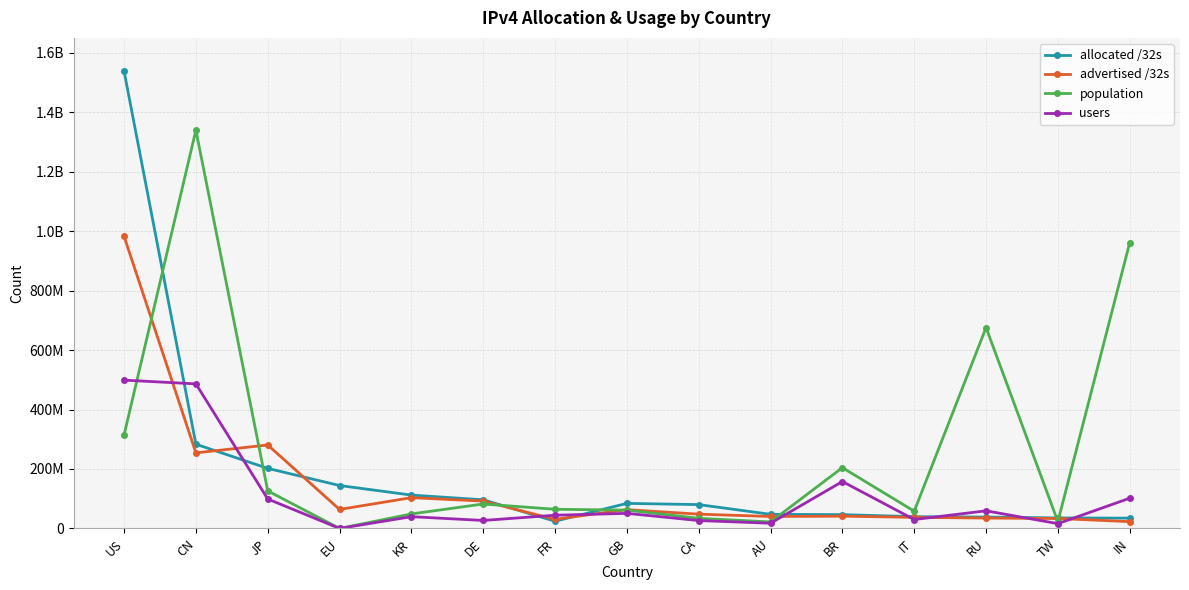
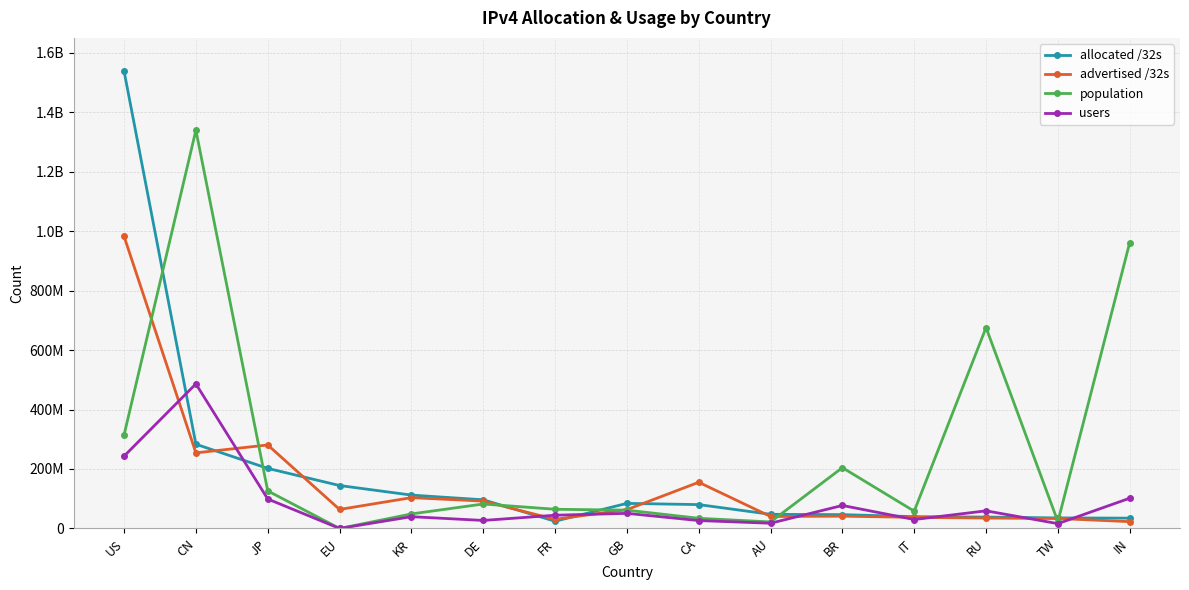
  {
    "allocated /32s": {
      "US": 1540000000,
      "CN": 280000000,
      "JP": 200000000,
      "EU": 140000000,
      "GB": 80000000,
      "CA": 80000000,
      "IN": 30000000
    },
    "advertised /32s": {
      "US": 980000000,
      "CN": 250000000,
      "JP": 280000000,
      "EU": 60000000,
-     "CA": 50000000,
+     "CA": 160000000,
      "IN": 20000000
    },
    "population": {
      "US": 310000000,
      "CN": 1340000000,
      "JP": 130000000,
      "KR": 50000000,
      "DE": 80000000,
      "FR": 60000000,
      "BR": 200000000,
      "IT": 60000000,
      "RU": 680000000,
      "IN": 960000000
    },
    "users": {
-     "US": 500000000,
+     "US": 240000000,
      "CN": 490000000,
      "JP": 100000000,
      "KR": 40000000,
      "DE": 30000000,
      "FR": 40000000,
      "GB": 50000000,
-     "BR": 160000000,
+     "BR": 80000000,
      "RU": 60000000,
      "IN": 100000000
    }
  }
